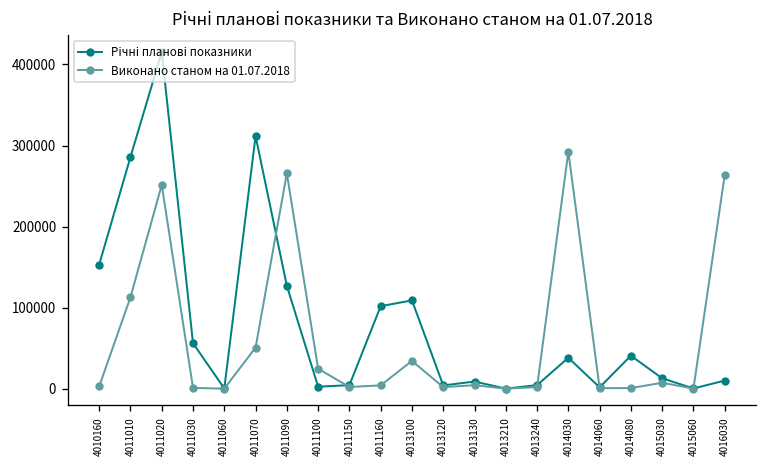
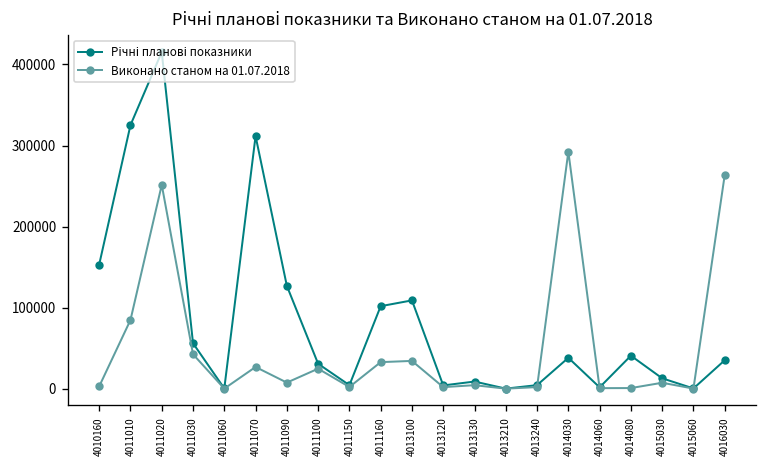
  {
    "Річні планові показники": {
      "4010160": 150000,
-     "4011010": 290000,
+     "4011010": 330000,
      "4011030": 60000,
      "4011070": 310000,
      "4011090": 130000,
-     "4011100": 0,
+     "4011100": 30000,
      "4011160": 100000,
      "4013100": 110000,
      "4013130": 10000,
      "4014030": 40000,
      "4014080": 40000,
      "4015030": 10000,
-     "4016030": 10000
+     "4016030": 40000
    },
    "Виконано станом на 01.07.2018": {
      "4010160": 0,
-     "4011010": 110000,
+     "4011010": 80000,
      "4011020": 250000,
-     "4011030": 0,
-     "4011070": 50000,
-     "4011090": 270000,
+     "4011030": 40000,
+     "4011070": 30000,
+     "4011090": 10000,
      "4011100": 20000,
-     "4011160": 0,
+     "4011160": 30000,
      "4013100": 30000,
      "4013130": 0,
      "4014030": 290000,
      "4014080": 0,
      "4015030": 10000,
      "4016030": 260000
    }
  }
